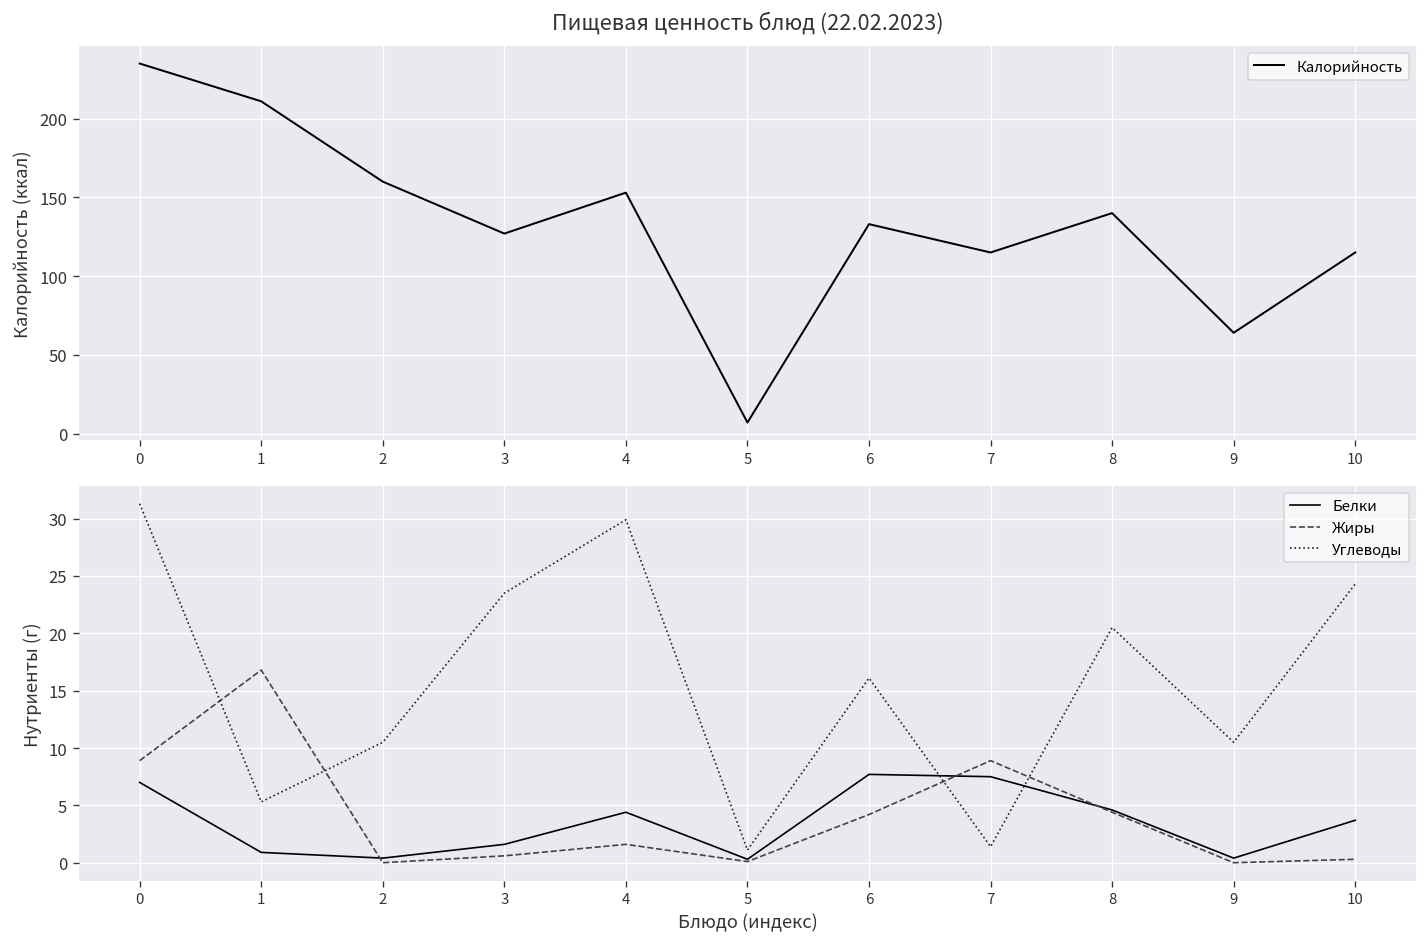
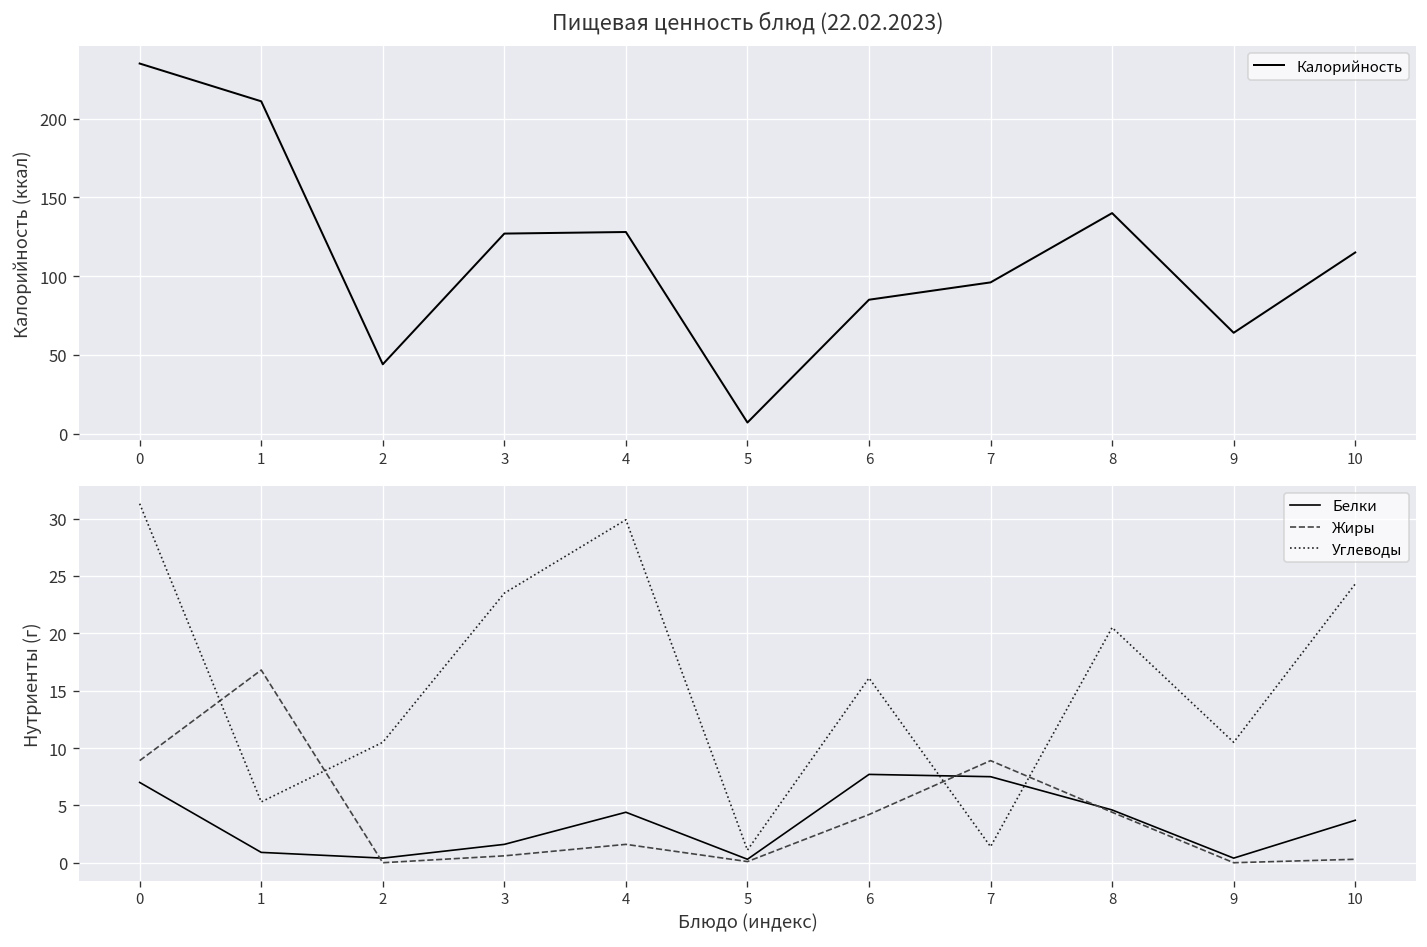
  {
    "Пищевая ценность блюд (22.02.2023)": {
      "0": 235,
      "1": 211,
-     "2": 160,
+     "2": 44,
      "3": 127,
-     "4": 153,
+     "4": 128,
      "5": 7,
-     "6": 133,
-     "7": 115,
+     "6": 85,
+     "7": 96,
      "8": 140,
      "9": 64,
      "10": 115
    }
  }
